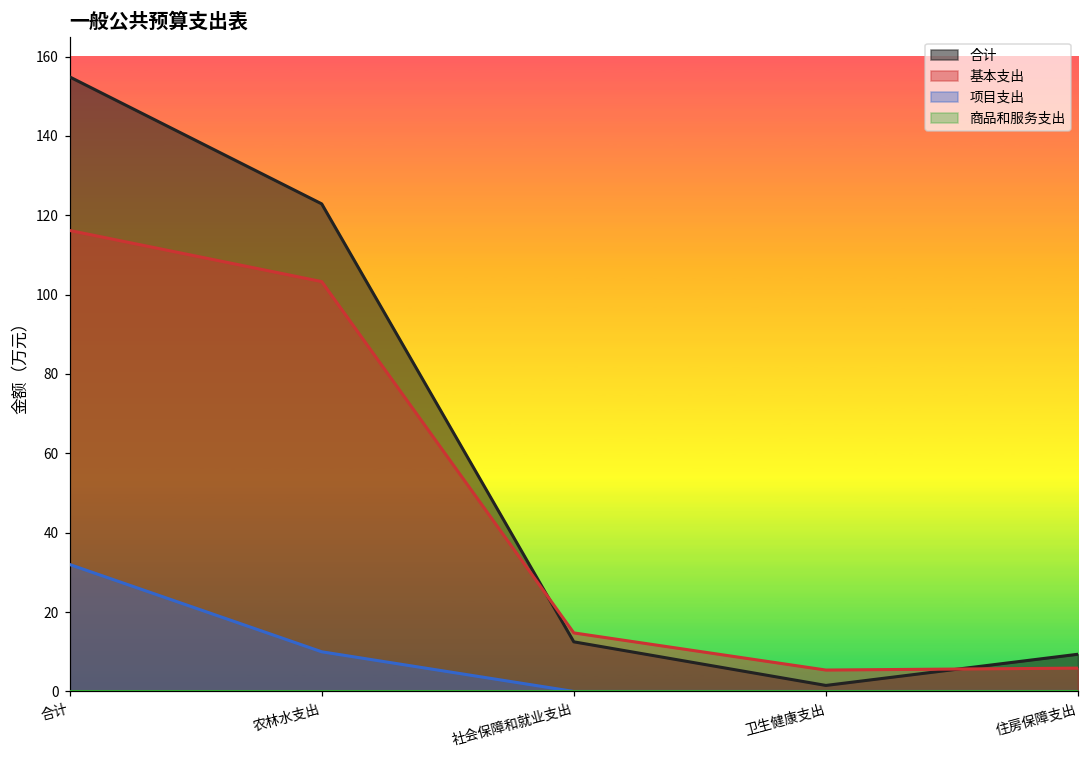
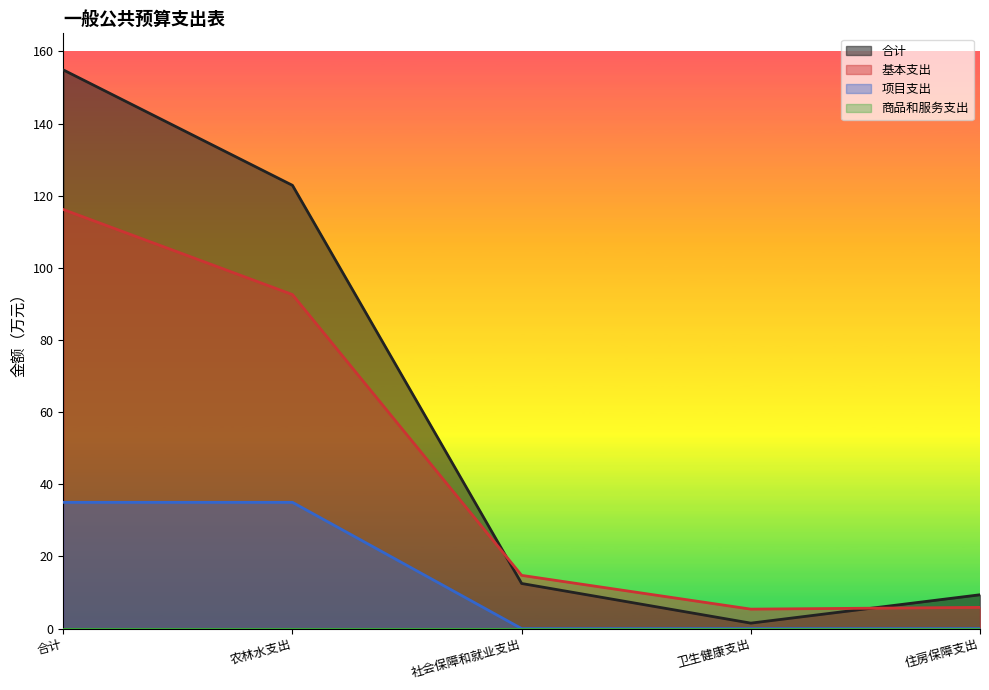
  {
    "合计": {
      "合计": 155,
      "农林水支出": 123,
      "社会保障和就业支出": 13,
      "卫生健康支出": 2,
      "住房保障支出": 9
    },
    "基本支出": {
      "合计": 116,
-     "农林水支出": 103,
+     "农林水支出": 93,
      "社会保障和就业支出": 15,
      "卫生健康支出": 5,
      "住房保障支出": 6
    },
    "项目支出": {
-     "合计": 32,
-     "农林水支出": 10
+     "合计": 35,
+     "农林水支出": 35
    },
    "商品和服务支出": {
      "合计": 0,
      "农林水支出": 0
    }
  }
